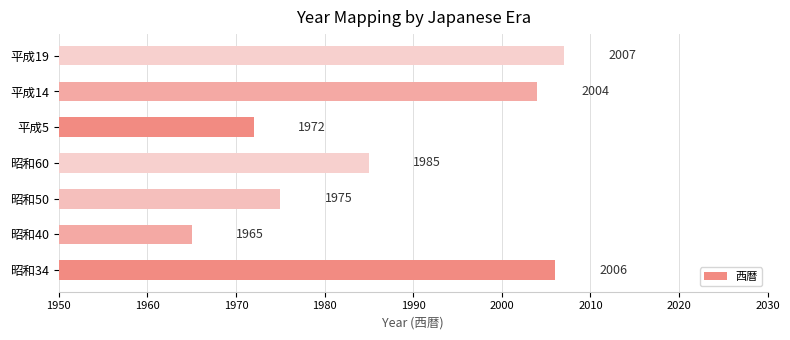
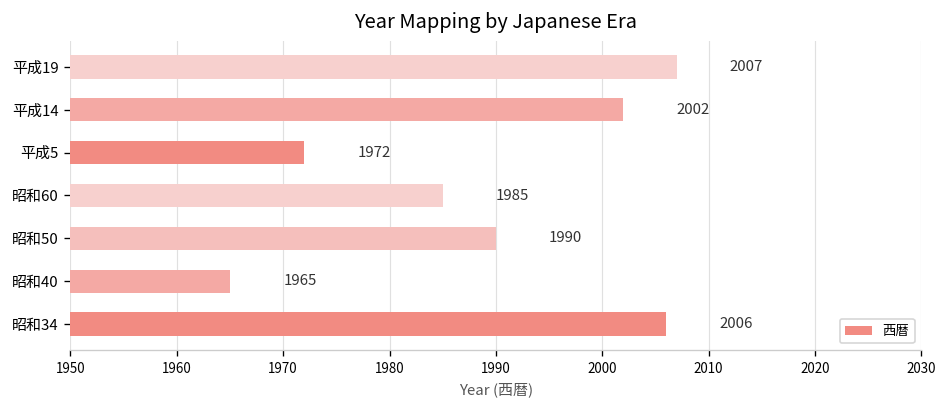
  {
-   "平成14": 2004,
-   "昭和50": 1975
+   "平成14": 2002,
+   "昭和50": 1990
  }
